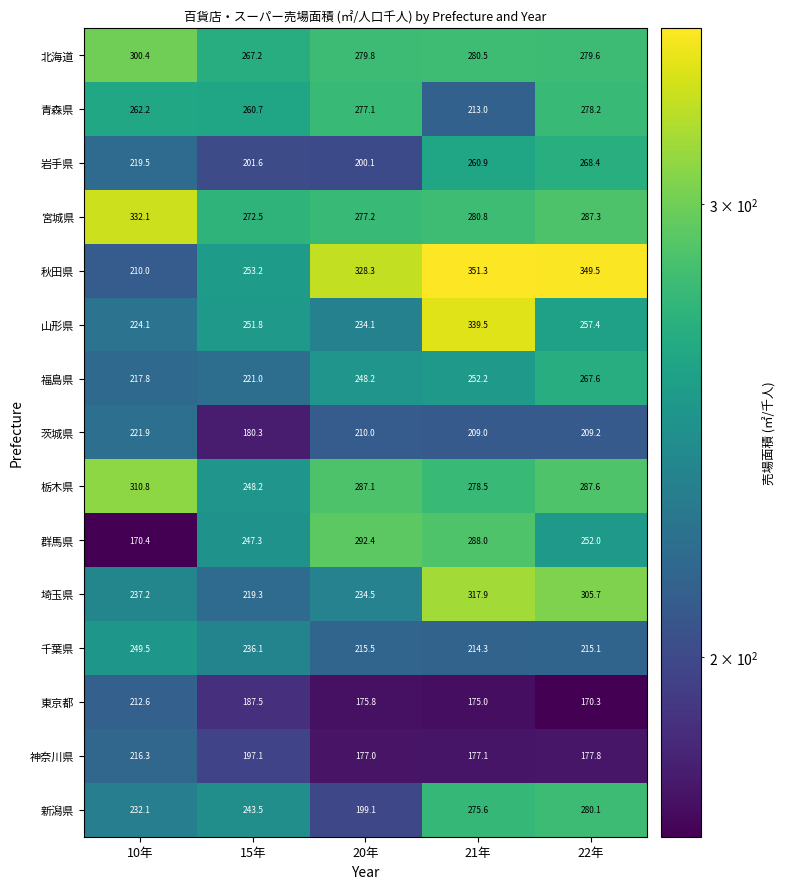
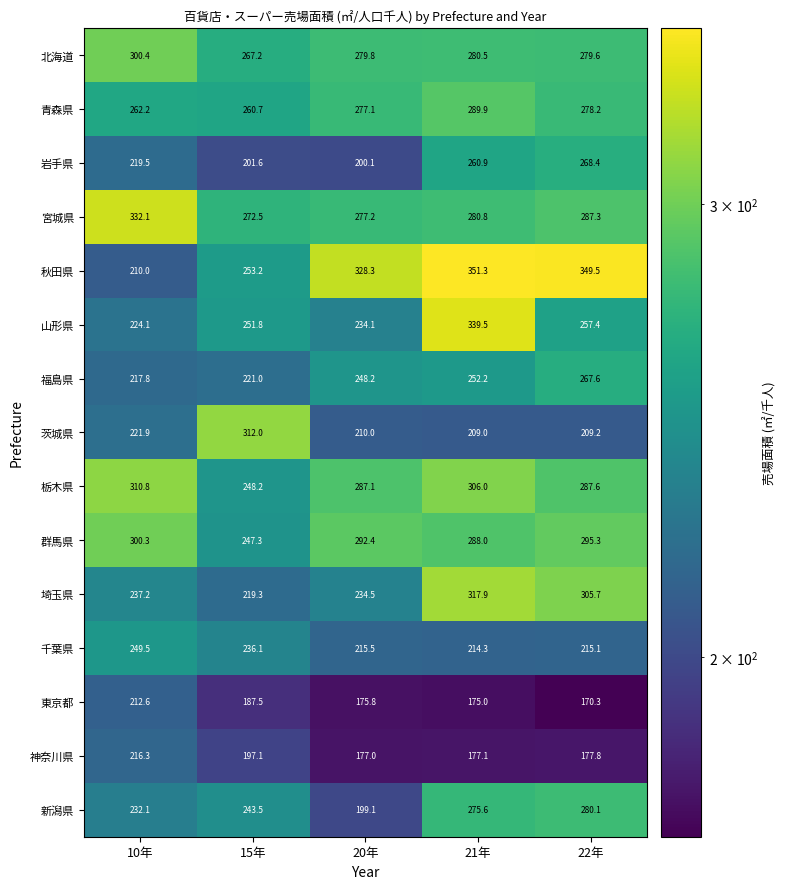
  {
    "北海道": {
      "10年": 300.4,
      "15年": 267.2,
      "20年": 279.8,
      "21年": 280.5,
      "22年": 279.6
    },
    "青森県": {
      "10年": 262.2,
      "15年": 260.7,
      "20年": 277.1,
-     "21年": 213.0,
+     "21年": 289.9,
      "22年": 278.2
    },
    "岩手県": {
      "10年": 219.5,
      "15年": 201.6,
      "20年": 200.1,
      "21年": 260.9,
      "22年": 268.4
    },
    "宮城県": {
      "10年": 332.1,
      "15年": 272.5,
      "20年": 277.2,
      "21年": 280.8,
      "22年": 287.3
    },
    "秋田県": {
      "10年": 210.0,
      "15年": 253.2,
      "20年": 328.3,
      "21年": 351.3,
      "22年": 349.5
    },
    "山形県": {
      "10年": 224.1,
      "15年": 251.8,
      "20年": 234.1,
      "21年": 339.5,
      "22年": 257.4
    },
    "福島県": {
      "10年": 217.8,
      "15年": 221.0,
      "20年": 248.2,
      "21年": 252.2,
      "22年": 267.6
    },
    "茨城県": {
      "10年": 221.9,
-     "15年": 180.3,
+     "15年": 312.0,
      "20年": 210.0,
      "21年": 209.0,
      "22年": 209.2
    },
    "栃木県": {
      "10年": 310.8,
      "15年": 248.2,
      "20年": 287.1,
-     "21年": 278.5,
+     "21年": 306.0,
      "22年": 287.6
    },
    "群馬県": {
-     "10年": 170.4,
+     "10年": 300.3,
      "15年": 247.3,
      "20年": 292.4,
      "21年": 288.0,
-     "22年": 252.0
+     "22年": 295.3
    },
    "埼玉県": {
      "10年": 237.2,
      "15年": 219.3,
      "20年": 234.5,
      "21年": 317.9,
      "22年": 305.7
    },
    "千葉県": {
      "10年": 249.5,
      "15年": 236.1,
      "20年": 215.5,
      "21年": 214.3,
      "22年": 215.1
    },
    "東京都": {
      "10年": 212.6,
      "15年": 187.5,
      "20年": 175.8,
      "21年": 175.0,
      "22年": 170.3
    },
    "神奈川県": {
      "10年": 216.3,
      "15年": 197.1,
      "20年": 177.0,
      "21年": 177.1,
      "22年": 177.8
    },
    "新潟県": {
      "10年": 232.1,
      "15年": 243.5,
      "20年": 199.1,
      "21年": 275.6,
      "22年": 280.1
    }
  }
